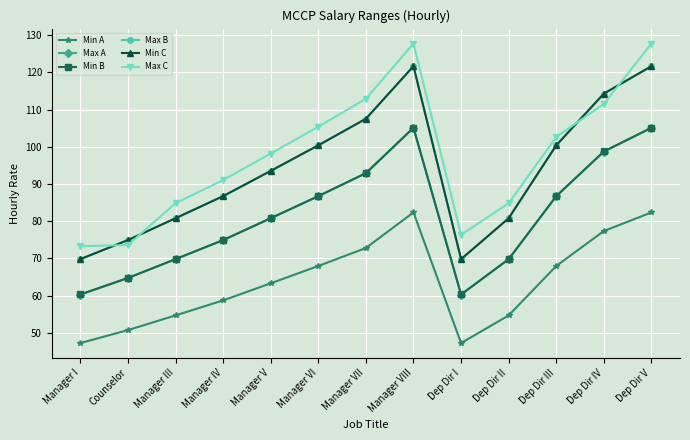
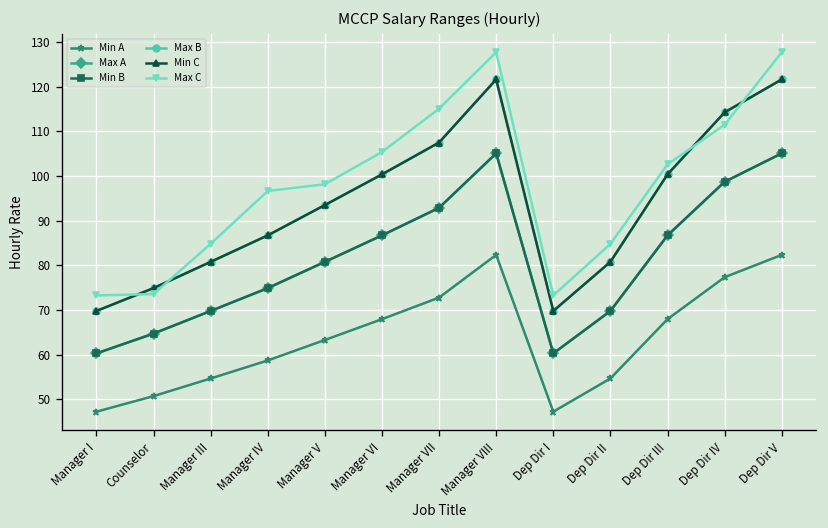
  {
    "Max C": {
      "Manager I": 73,
      "Counselor": 74,
      "Manager III": 85,
-     "Manager IV": 91,
+     "Manager IV": 97,
      "Manager V": 98,
      "Manager VI": 105,
-     "Manager VII": 113,
+     "Manager VII": 115,
      "Manager VIII": 128,
-     "Dep Dir I": 76,
+     "Dep Dir I": 73,
      "Dep Dir II": 85,
      "Dep Dir III": 103,
      "Dep Dir IV": 111,
      "Dep Dir V": 128
    }
  }
